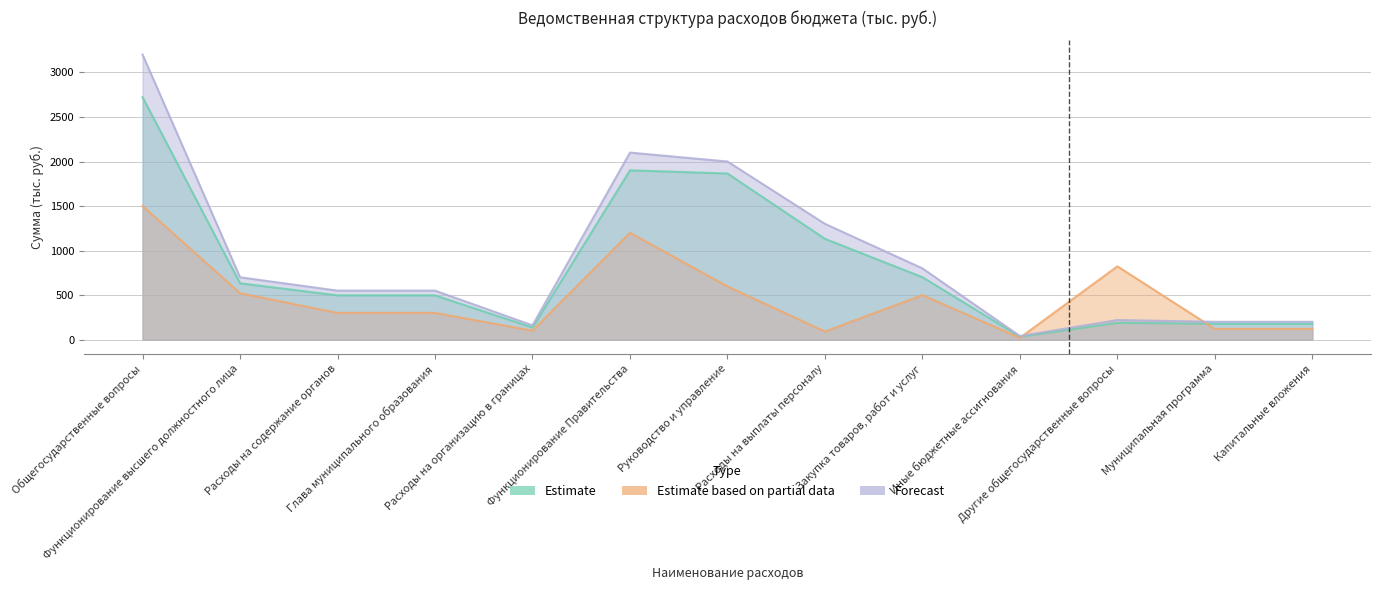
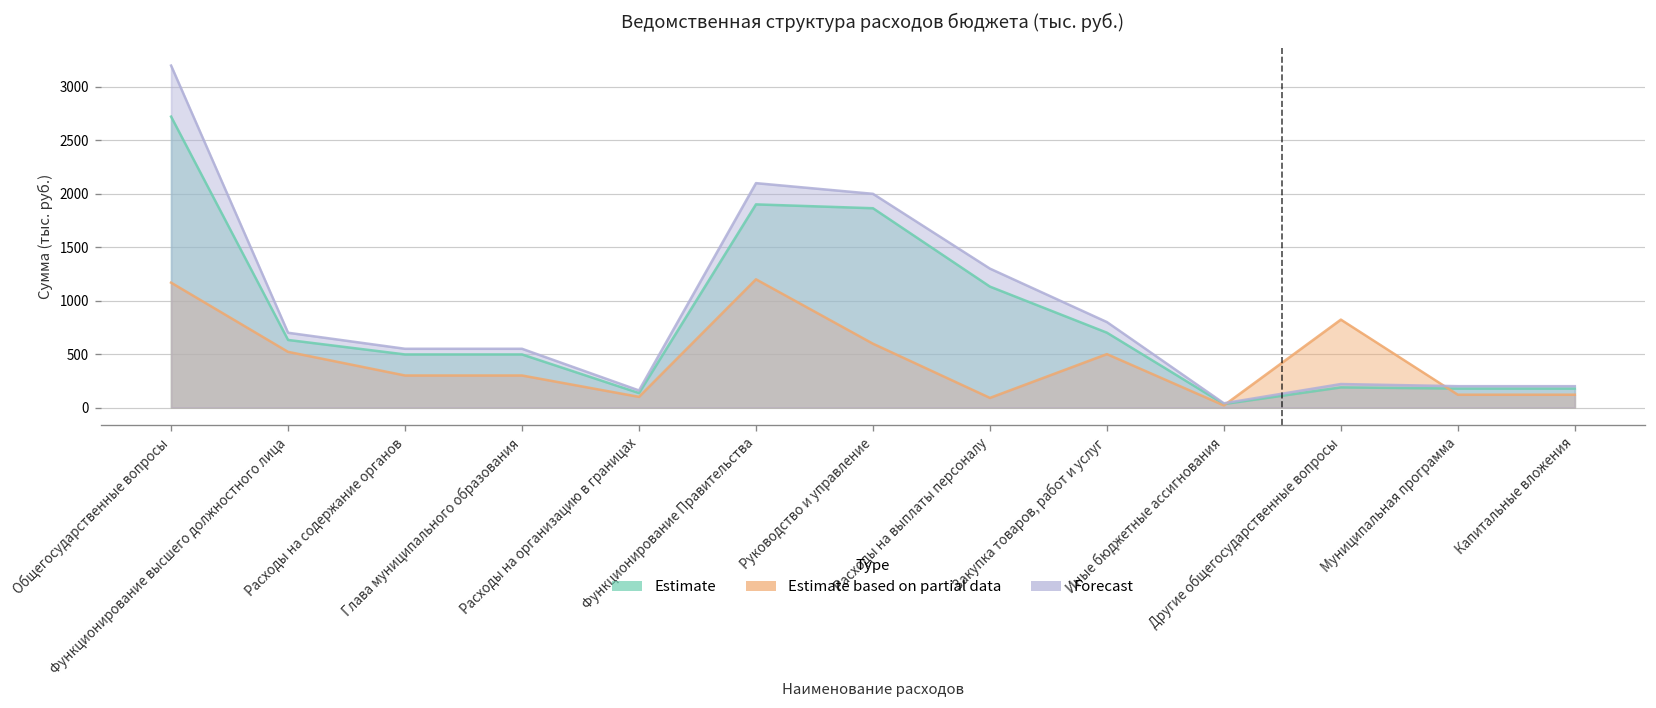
  {
    "Estimate based on partial data": {
-     "Общегосударственные вопросы": 1500,
+     "Общегосударственные вопросы": 1200,
      "Функционирование высшего должностного лица": 500,
      "Расходы на содержание органов": 300,
      "Глава муниципального образования": 300,
      "Расходы на организацию в границах": 100,
      "Функционирование Правительства": 1200,
      "Руководство и управление": 600,
      "Расходы на выплаты персоналу": 100,
      "Закупка товаров, работ и услуг": 500,
      "Другие общегосударственные вопросы": 800,
      "Муниципальная программа": 100,
      "Капитальные вложения": 100
    }
  }
